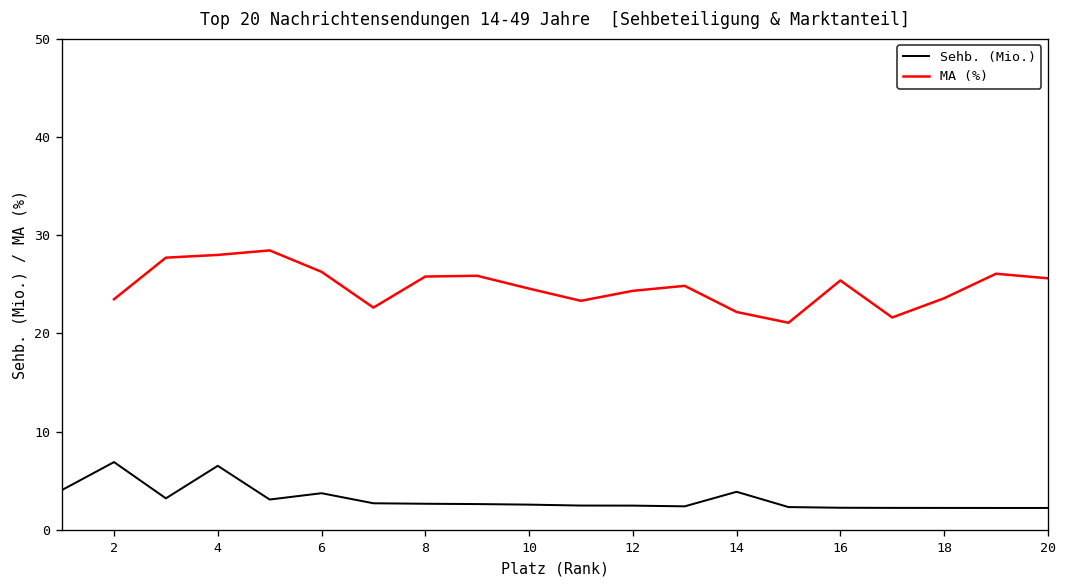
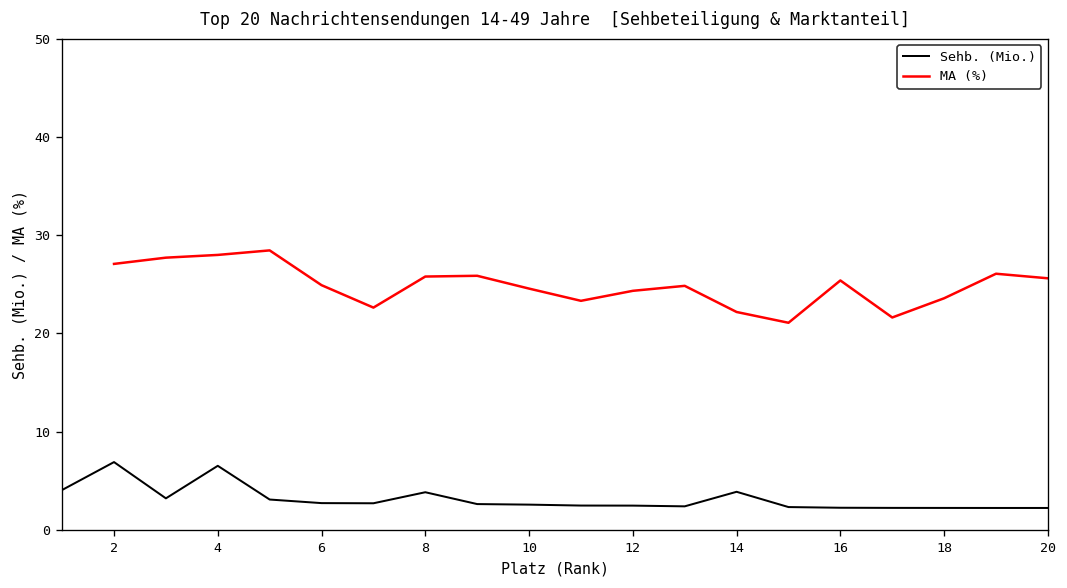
  {
    "Sehb. (Mio.)": {
      "2": 7,
      "4": 7,
-     "6": 4,
-     "8": 3,
+     "6": 3,
+     "8": 4,
      "10": 3,
      "12": 2,
      "14": 4,
      "16": 2,
      "18": 2,
      "20": 2
    },
    "MA (%)": {
-     "2": 23,
+     "2": 27,
      "4": 28,
-     "6": 26,
+     "6": 25,
      "8": 26,
      "10": 25,
      "12": 24,
      "14": 22,
      "16": 25,
      "18": 24,
      "20": 26
    }
  }
